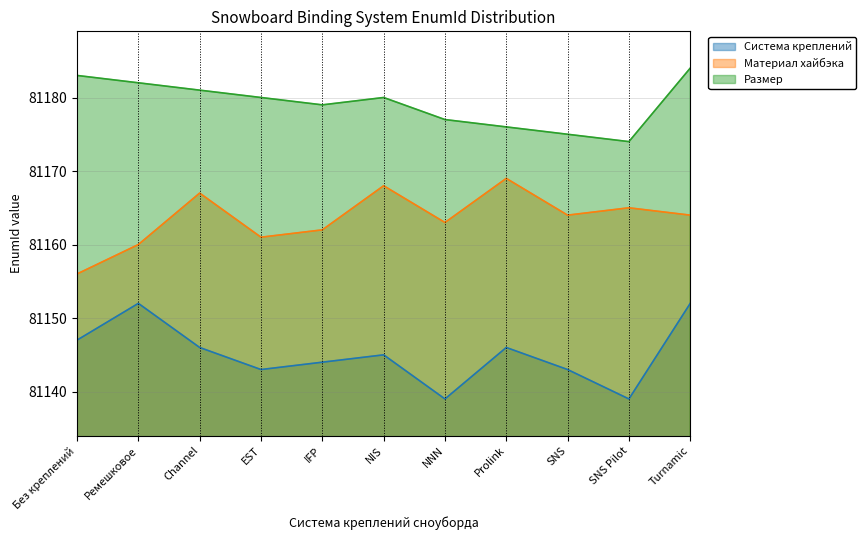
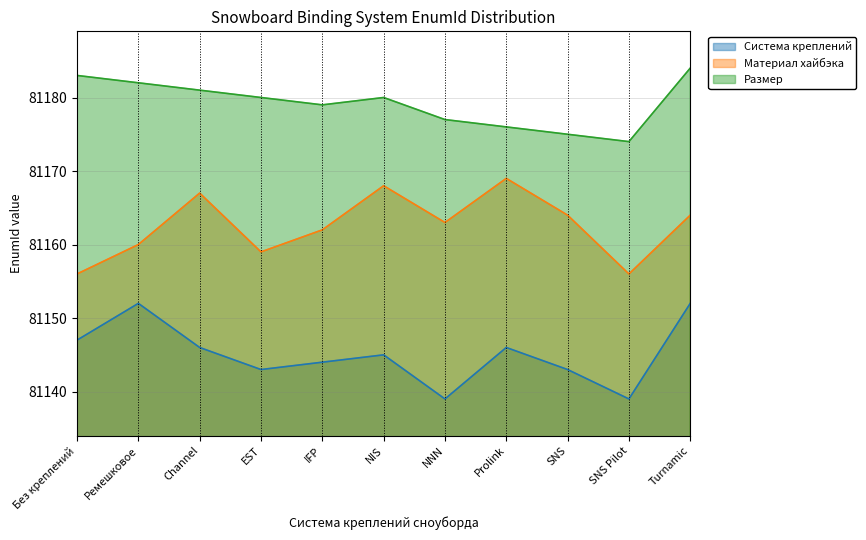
  {
    "Система креплений": {
      "Без креплений": 81147,
      "Ремешковое": 81152,
      "Channel": 81146,
      "EST": 81143,
      "IFP": 81144,
      "NIS": 81145,
      "NNN": 81139,
      "Prolink": 81146,
      "SNS": 81143,
      "SNS Pilot": 81139,
      "Turnamic": 81152
    },
    "Материал хайбэка": {
      "Без креплений": 81156,
      "Ремешковое": 81160,
      "Channel": 81167,
-     "EST": 81161,
+     "EST": 81159,
      "IFP": 81162,
      "NIS": 81168,
      "NNN": 81163,
      "Prolink": 81169,
      "SNS": 81164,
-     "SNS Pilot": 81165,
+     "SNS Pilot": 81156,
      "Turnamic": 81164
    },
    "Размер": {
      "Без креплений": 81183,
      "Ремешковое": 81182,
      "Channel": 81181,
      "EST": 81180,
      "IFP": 81179,
      "NIS": 81180,
      "NNN": 81177,
      "Prolink": 81176,
      "SNS": 81175,
      "SNS Pilot": 81174,
      "Turnamic": 81184
    }
  }
